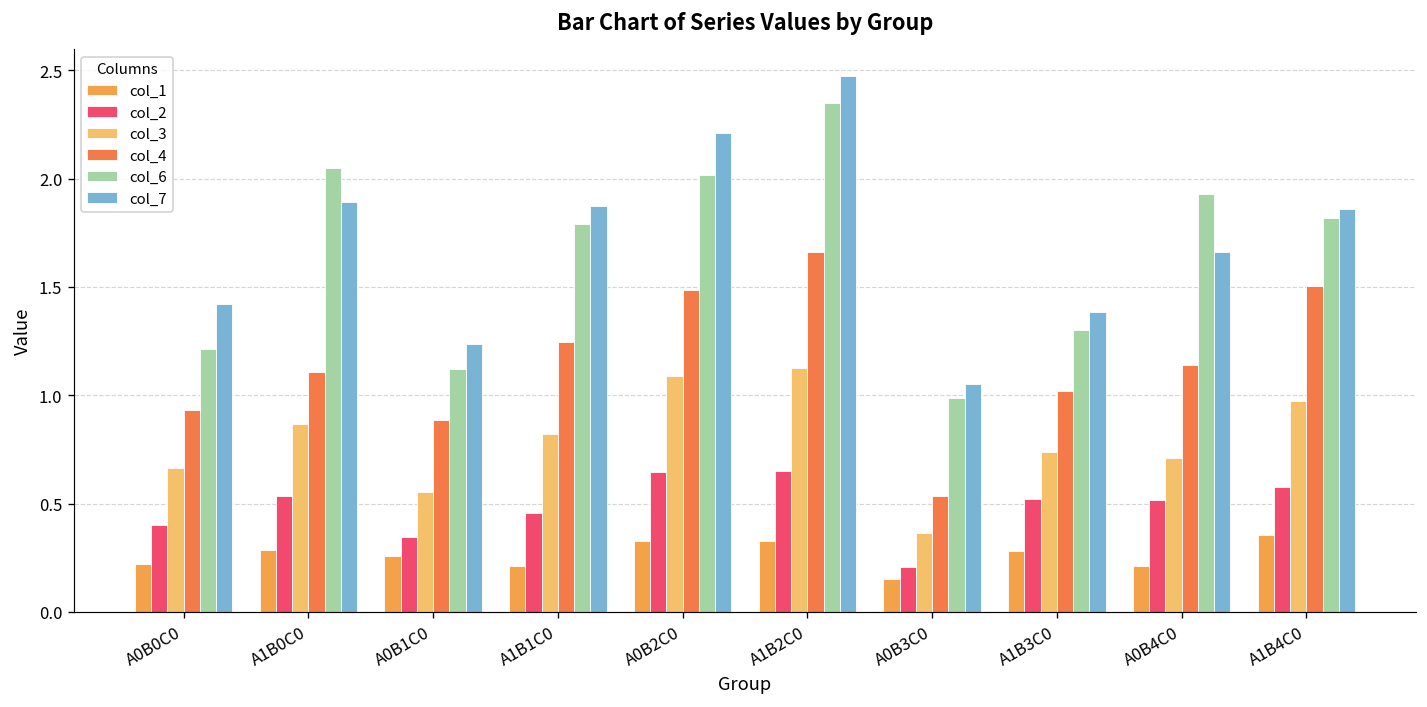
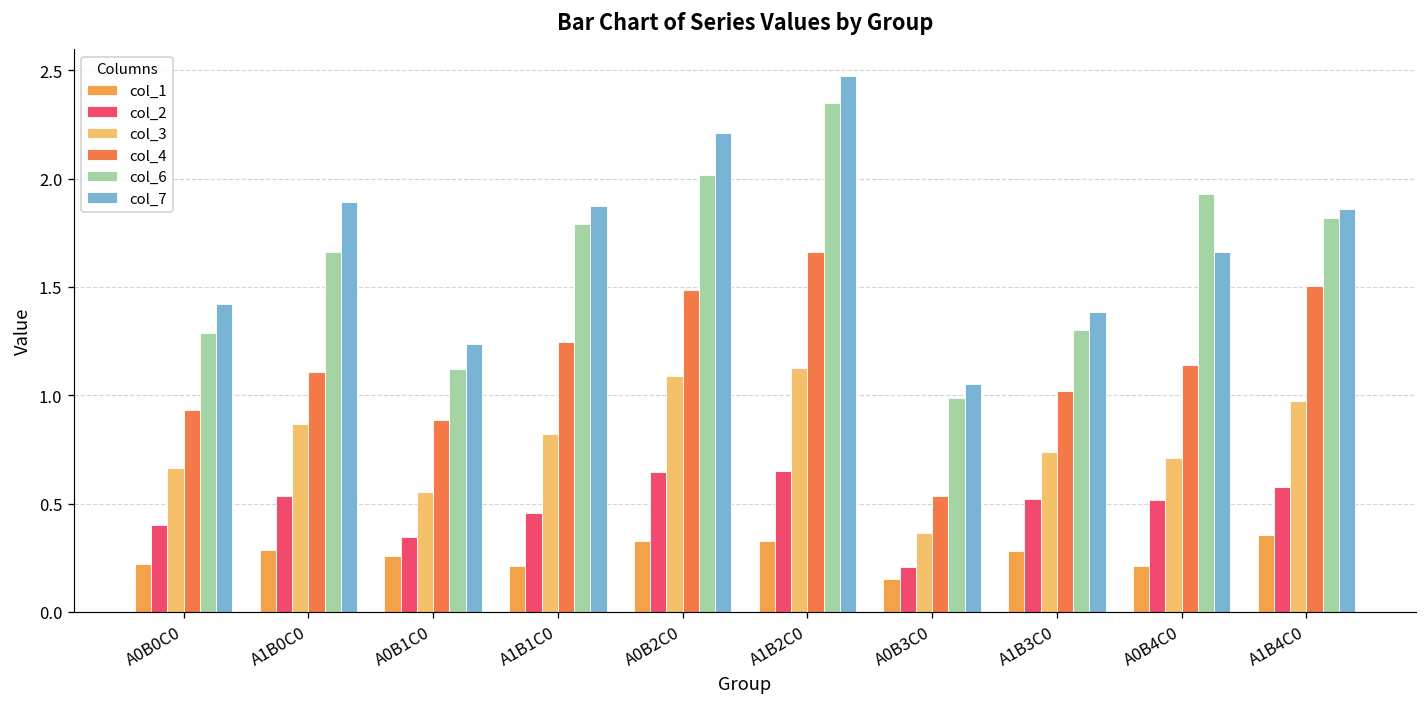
  {
    "col_2": {
      "A0B0C0": 0.40,
      "A1B0C0": 0.54,
      "A0B1C0": 0.35,
      "A1B1C0": 0.46,
      "A0B2C0": 0.65,
      "A1B2C0": 0.65,
      "A0B3C0": 0.21,
      "A1B3C0": 0.52,
      "A0B4C0": 0.52,
      "A1B4C0": 0.58
    },
    "col_6": {
-     "A0B0C0": 1.22,
-     "A1B0C0": 2.05,
+     "A0B0C0": 1.29,
+     "A1B0C0": 1.66,
      "A0B1C0": 1.12,
      "A1B1C0": 1.79,
      "A0B2C0": 2.02,
      "A1B2C0": 2.35,
      "A0B3C0": 0.99,
      "A1B3C0": 1.30,
      "A0B4C0": 1.93,
      "A1B4C0": 1.82
    },
    "col_7": {
      "A0B0C0": 1.42,
      "A1B0C0": 1.89,
      "A0B1C0": 1.24,
      "A1B1C0": 1.87,
      "A0B2C0": 2.21,
      "A1B2C0": 2.47,
      "A0B3C0": 1.05,
      "A1B3C0": 1.39,
      "A0B4C0": 1.66,
      "A1B4C0": 1.86
    }
  }
